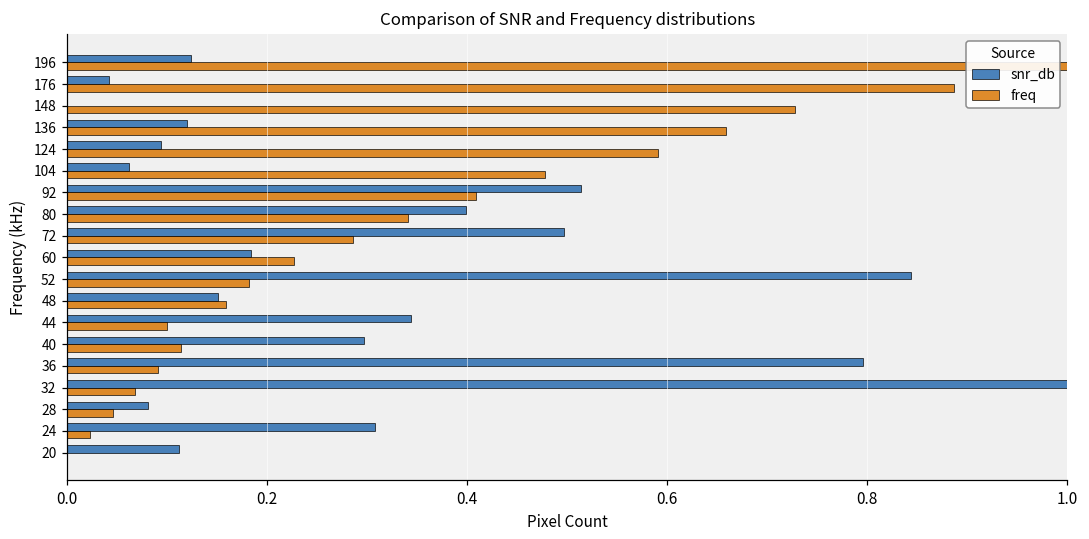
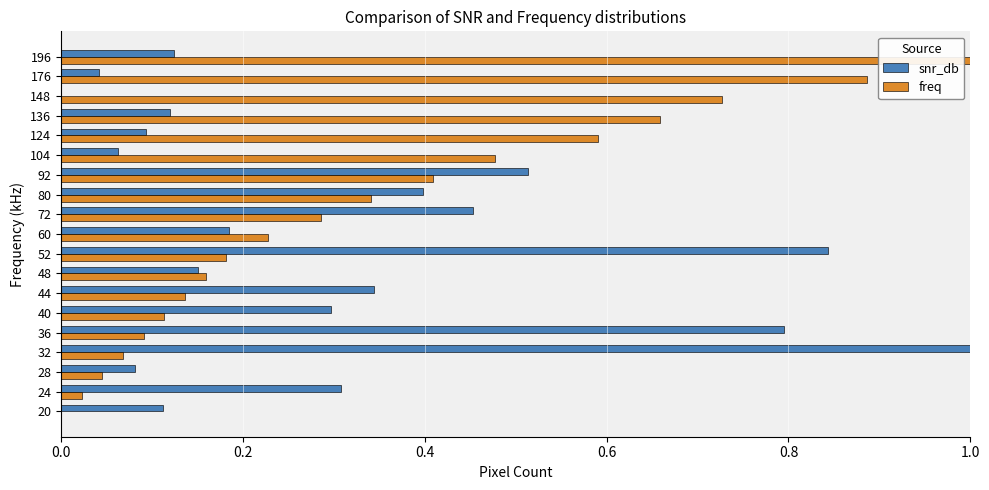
  {
    "snr_db": {
      "196": 0.12,
      "176": 0.04,
      "148": 0.00,
      "136": 0.12,
      "124": 0.09,
      "104": 0.06,
      "92": 0.51,
      "80": 0.40,
-     "72": 0.50,
+     "72": 0.45,
      "60": 0.18,
      "52": 0.84,
      "48": 0.15,
      "44": 0.34,
      "40": 0.30,
      "36": 0.80,
      "32": 1.00,
      "28": 0.08,
      "24": 0.31,
      "20": 0.11
    },
    "freq": {
      "196": 1.00,
      "176": 0.89,
      "148": 0.73,
      "136": 0.66,
      "124": 0.59,
      "104": 0.48,
      "92": 0.41,
      "80": 0.34,
      "72": 0.29,
      "60": 0.23,
      "52": 0.18,
      "48": 0.16,
-     "44": 0.10,
+     "44": 0.14,
      "40": 0.11,
      "36": 0.09,
      "32": 0.07,
      "28": 0.05,
      "24": 0.02,
      "20": 0.00
    }
  }
